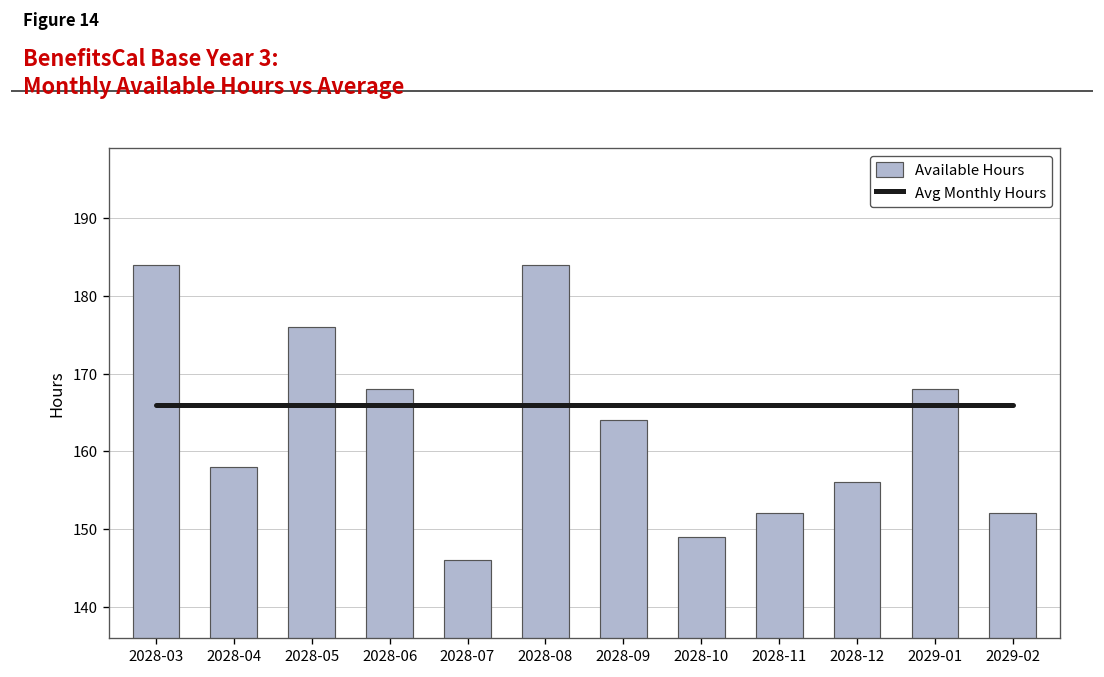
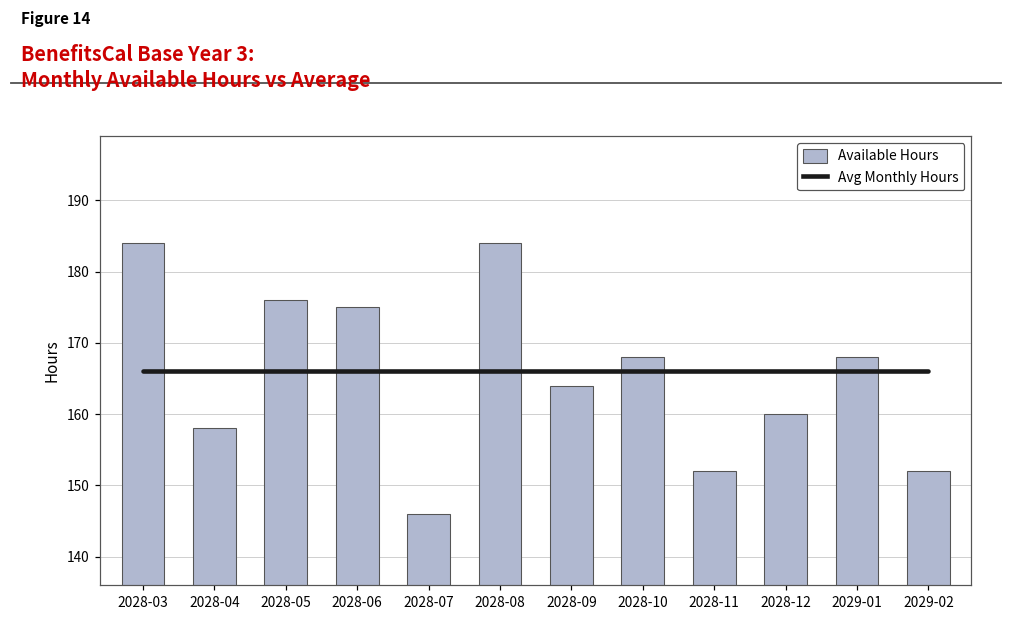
  {
    "Available Hours": {
      "2028-03": 184,
      "2028-04": 158,
      "2028-05": 176,
-     "2028-06": 168,
+     "2028-06": 175,
      "2028-07": 146,
      "2028-08": 184,
      "2028-09": 164,
-     "2028-10": 149,
+     "2028-10": 168,
      "2028-11": 152,
-     "2028-12": 156,
+     "2028-12": 160,
      "2029-01": 168,
      "2029-02": 152
    },
    "Avg Monthly Hours": {
      "2028-03": 166,
      "2028-04": 166,
      "2028-05": 166,
      "2028-06": 166,
      "2028-07": 166,
      "2028-08": 166,
      "2028-09": 166,
      "2028-10": 166,
      "2028-11": 166,
      "2028-12": 166,
      "2029-01": 166,
      "2029-02": 166
    }
  }
